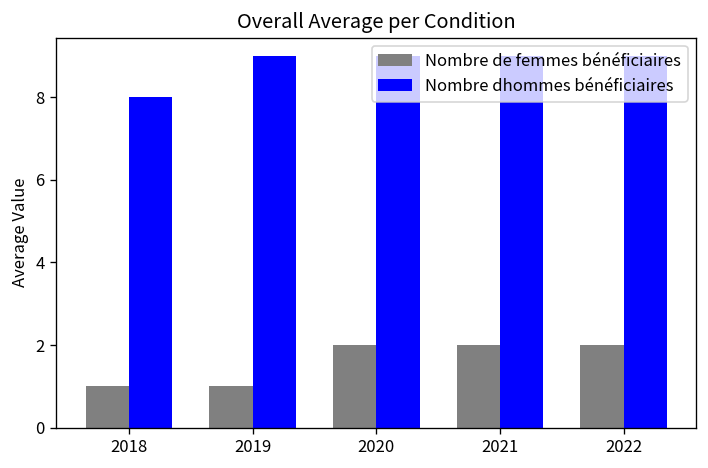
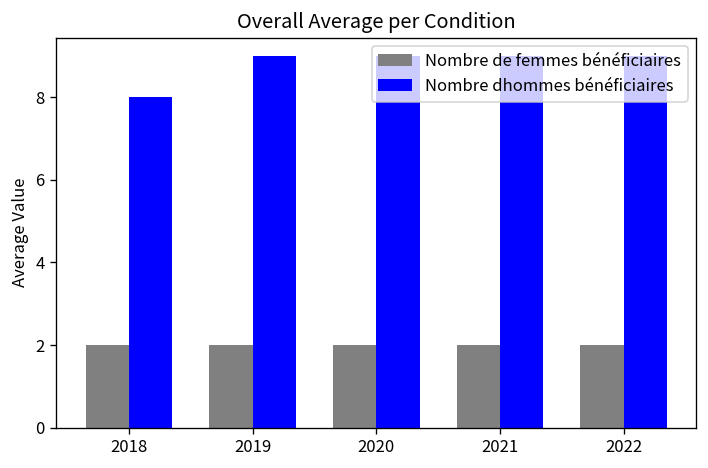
  {
    "Nombre de femmes bénéficiaires": {
-     "2018": 1,
-     "2019": 1,
+     "2018": 2,
+     "2019": 2,
      "2020": 2,
      "2021": 2,
      "2022": 2
    },
    "Nombre dhommes bénéficiaires": {
      "2018": 8,
      "2019": 9
    }
  }
